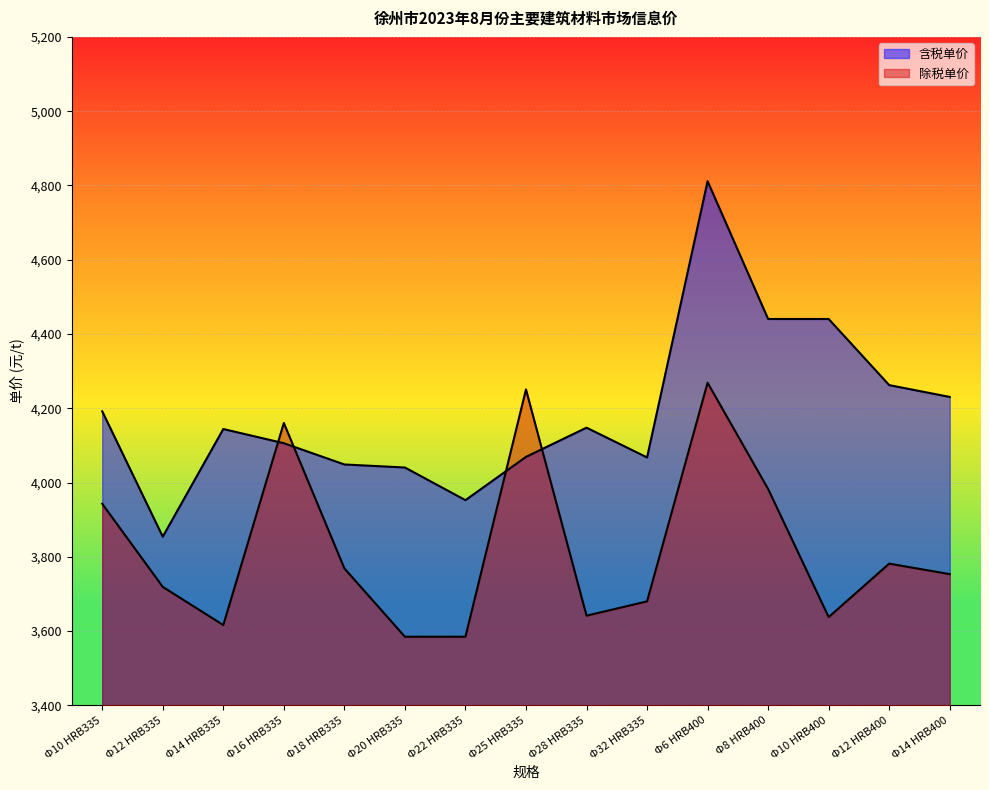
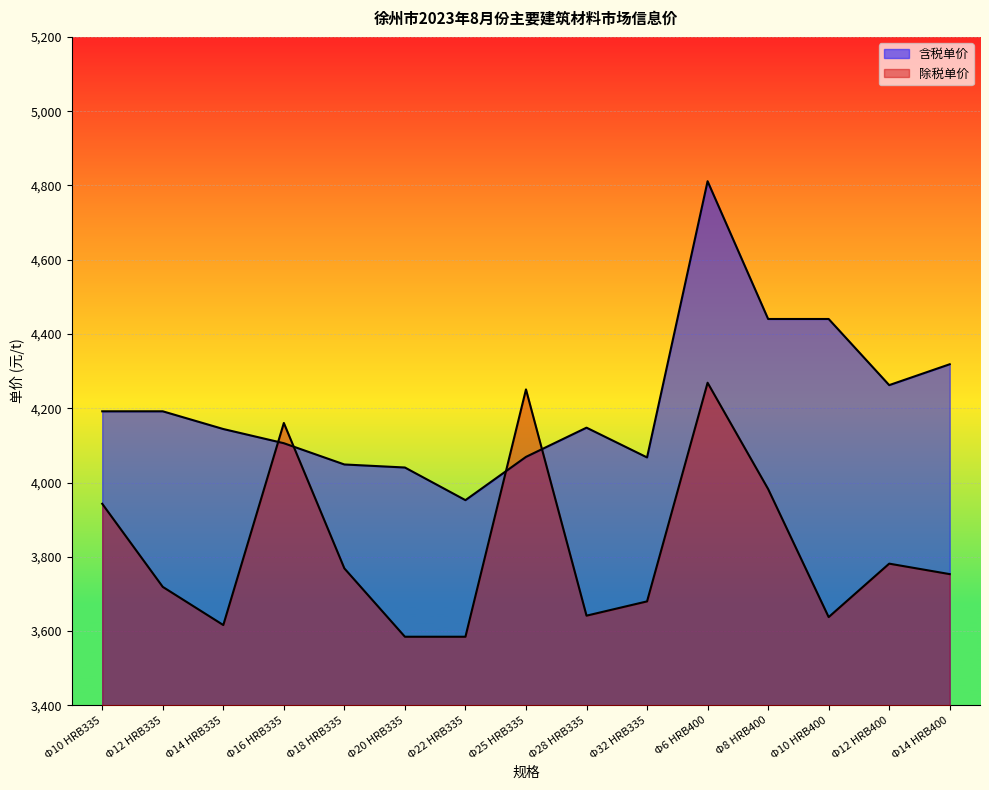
  {
    "含税单价": {
      "Φ10 HRB335": "4,190",
-     "Φ12 HRB335": "3,850",
+     "Φ12 HRB335": "4,190",
      "Φ14 HRB335": "4,140",
      "Φ16 HRB335": "4,110",
      "Φ18 HRB335": "4,050",
      "Φ20 HRB335": "4,040",
      "Φ22 HRB335": "3,950",
      "Φ25 HRB335": "4,070",
      "Φ28 HRB335": "4,150",
      "Φ32 HRB335": "4,070",
      "Φ6 HRB400": "4,810",
      "Φ8 HRB400": "4,440",
      "Φ10 HRB400": "4,440",
      "Φ12 HRB400": "4,260",
-     "Φ14 HRB400": "4,230"
+     "Φ14 HRB400": "4,320"
    },
    "除税单价": {
      "Φ10 HRB335": "3,940",
      "Φ12 HRB335": "3,720",
      "Φ14 HRB335": "3,620",
      "Φ16 HRB335": "4,160",
      "Φ18 HRB335": "3,770",
      "Φ20 HRB335": "3,580",
      "Φ22 HRB335": "3,580",
      "Φ25 HRB335": "4,250",
      "Φ28 HRB335": "3,640",
      "Φ32 HRB335": "3,680",
      "Φ6 HRB400": "4,270",
      "Φ8 HRB400": "3,980",
      "Φ10 HRB400": "3,640",
      "Φ12 HRB400": "3,780",
      "Φ14 HRB400": "3,750"
    }
  }
